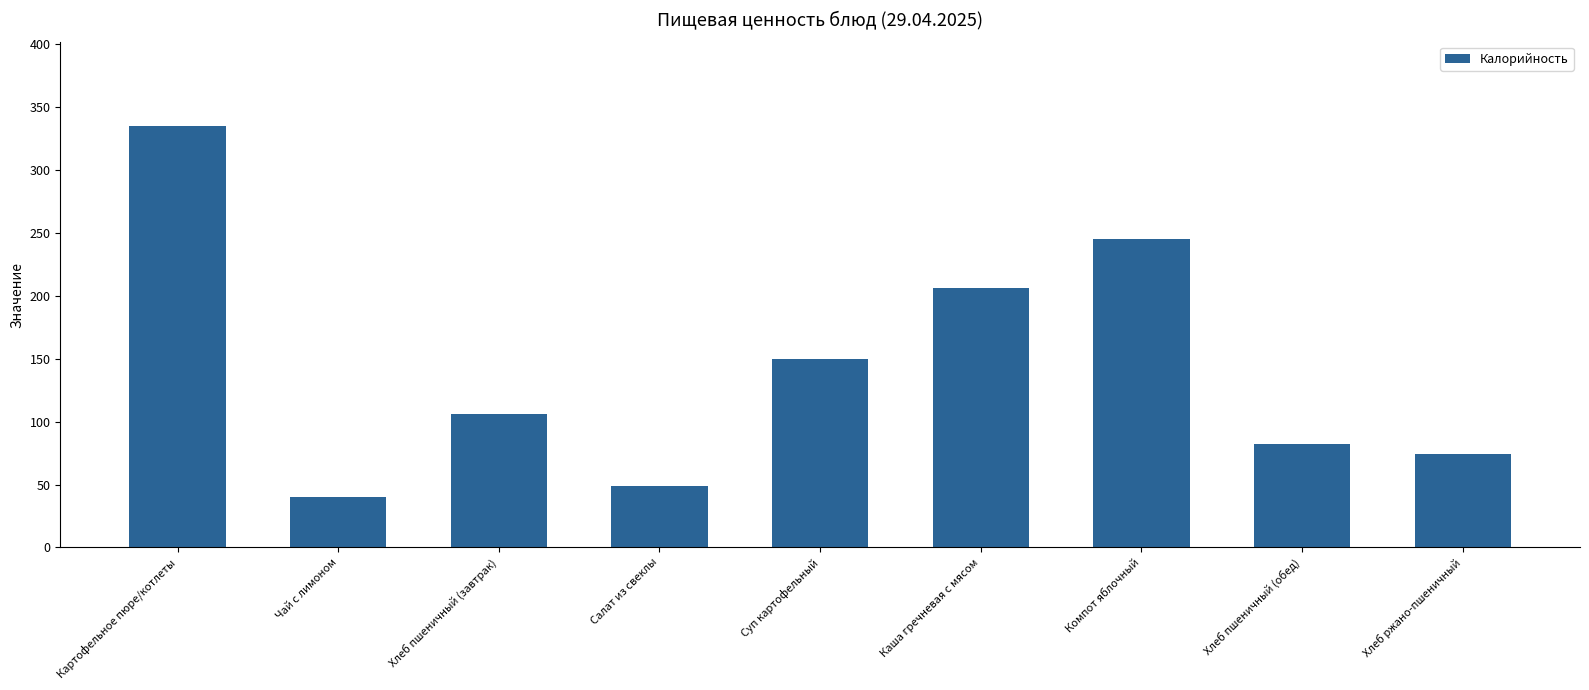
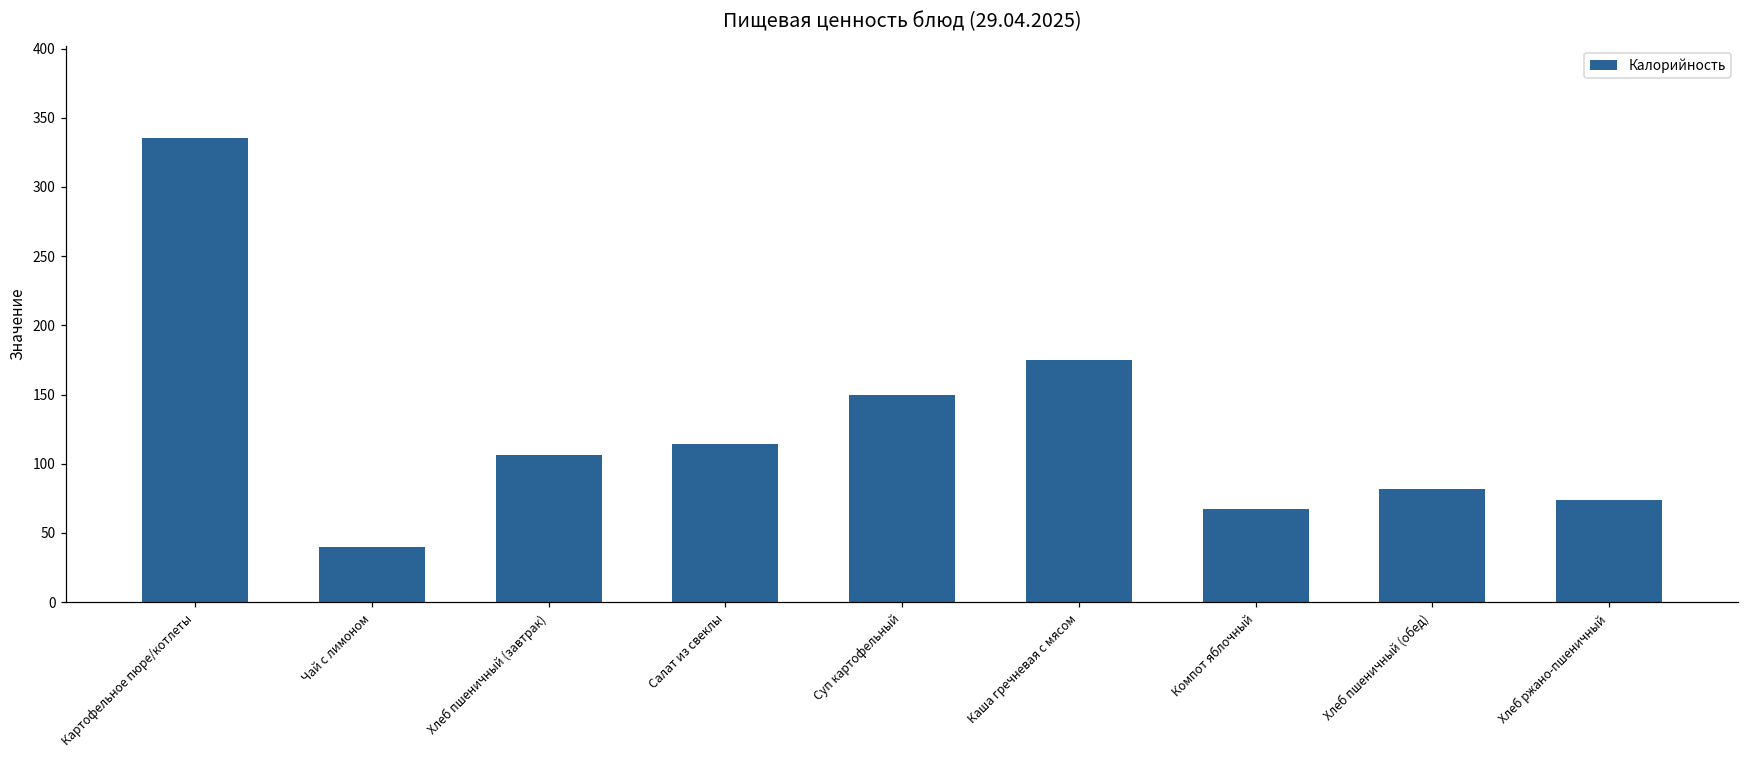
  {
    "Картофельное пюре/котлеты": 335,
    "Чай с лимоном": 40,
    "Хлеб пшеничный (завтрак)": 106,
-   "Салат из свеклы": 49,
+   "Салат из свеклы": 114,
    "Суп картофельный": 150,
-   "Каша гречневая с мясом": 206,
-   "Компот яблочный": 245,
+   "Каша гречневая с мясом": 175,
+   "Компот яблочный": 67,
    "Хлеб пшеничный (обед)": 82,
    "Хлеб ржано-пшеничный": 74
  }
